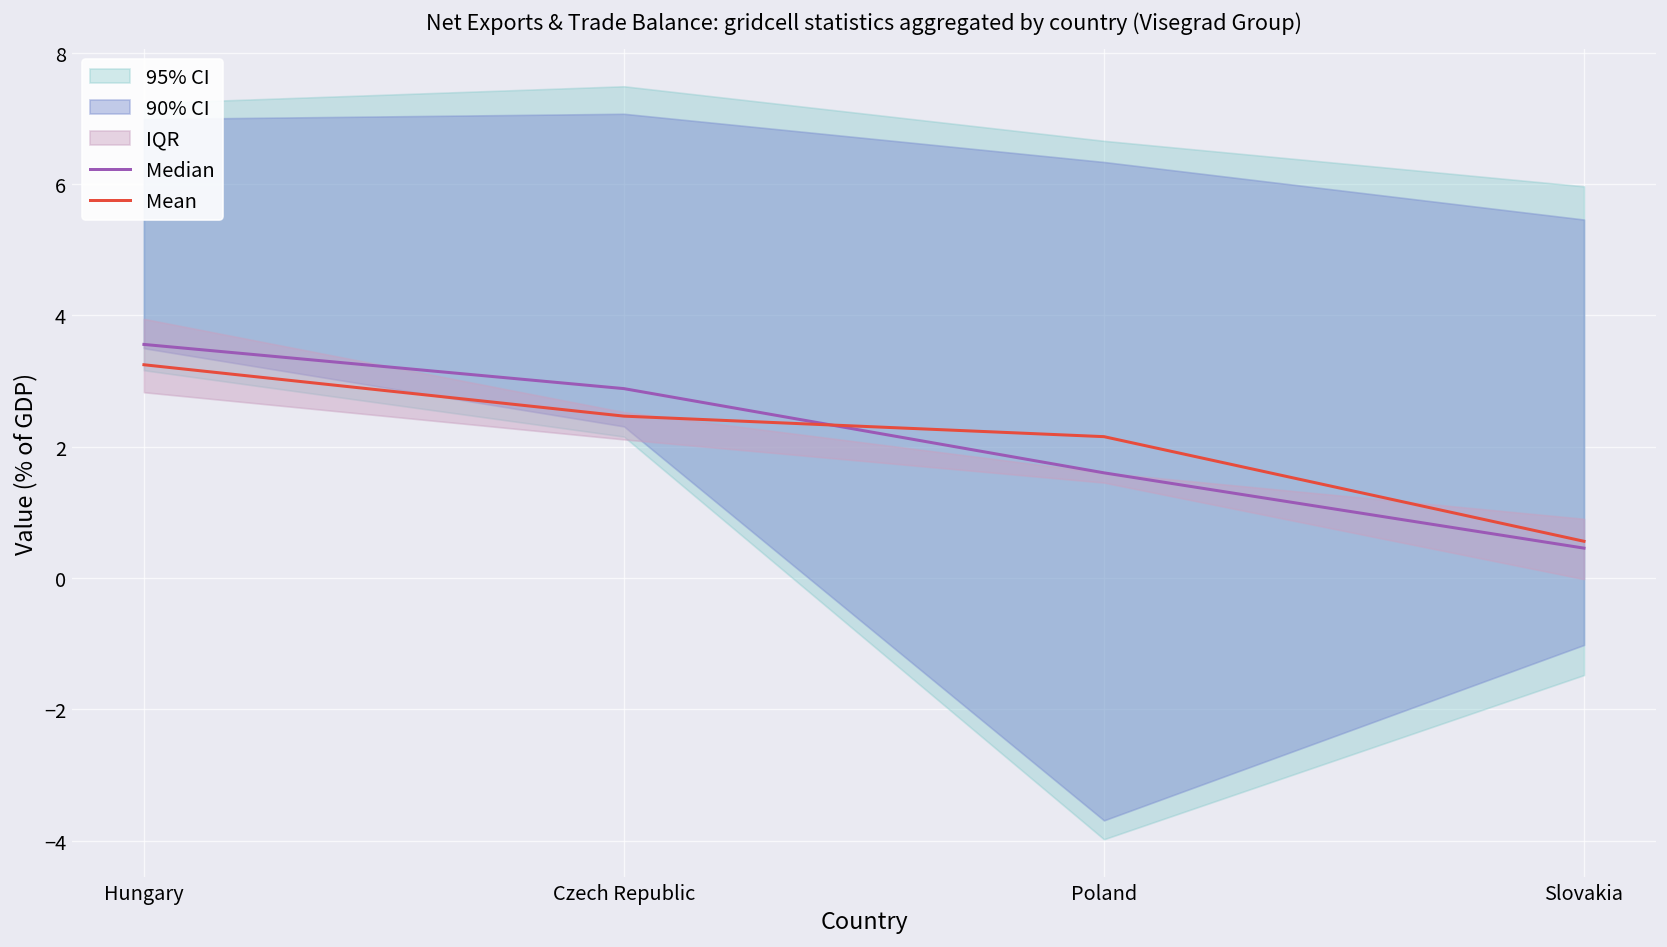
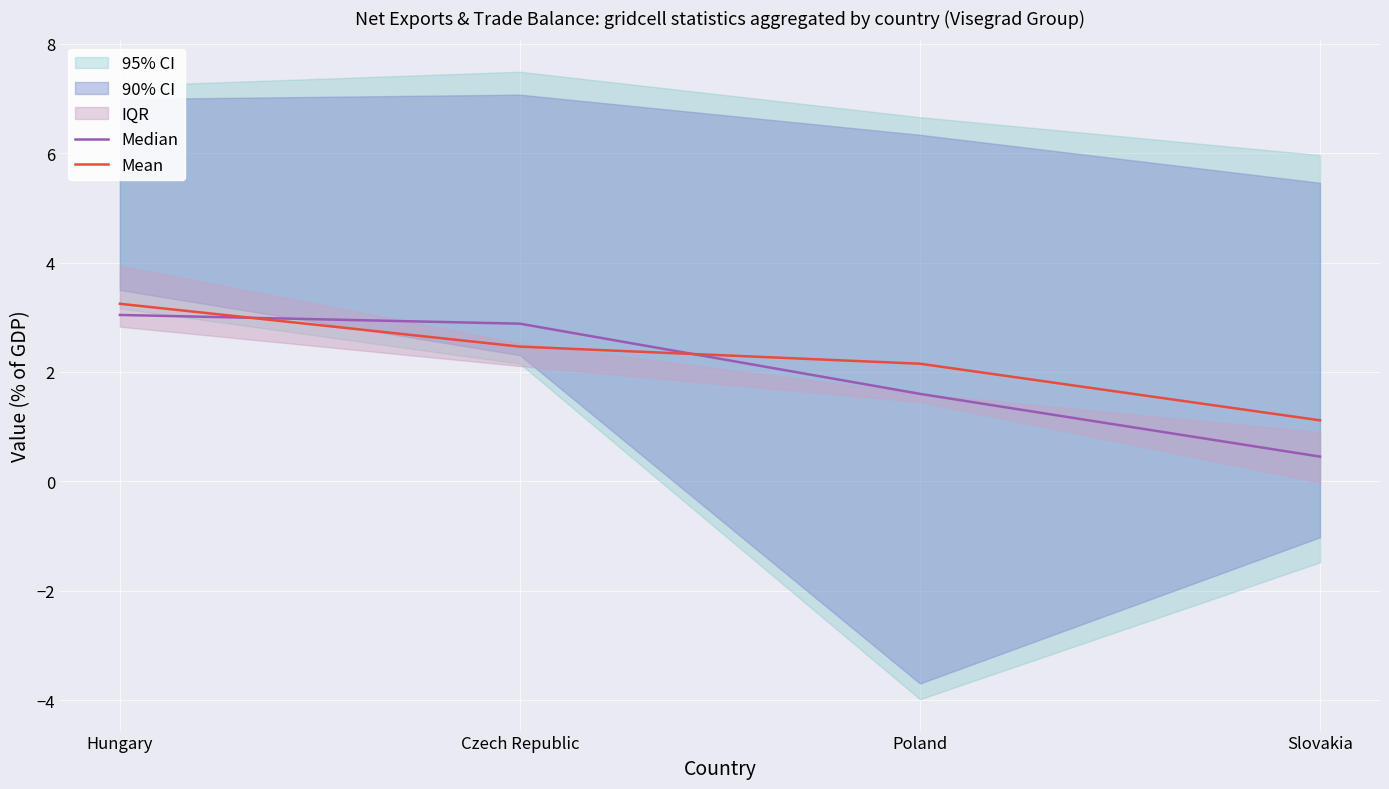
  {
    "Median": {
-     "Hungary": 3.6,
+     "Hungary": 3.0,
      "Czech Republic": 2.9,
      "Slovakia": 0.5
    },
    "Mean": {
      "Hungary": 3.2,
      "Czech Republic": 2.5,
      "Poland": 2.2,
-     "Slovakia": 0.6
+     "Slovakia": 1.1
    }
  }
